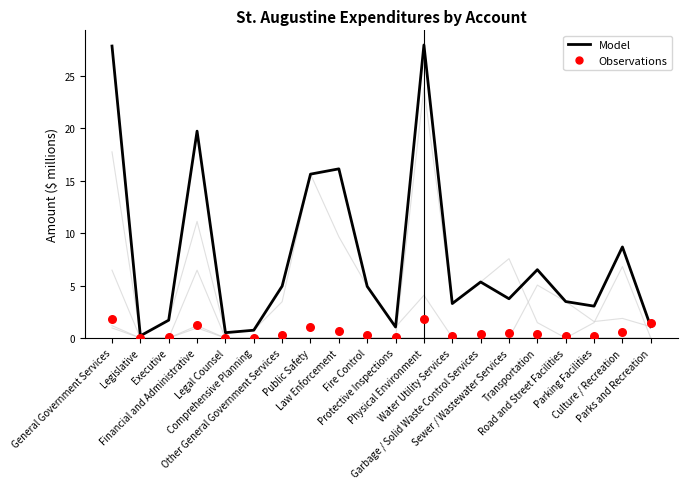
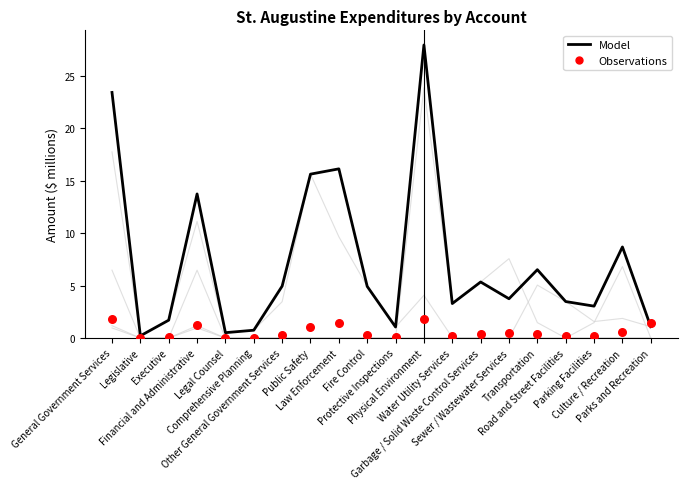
  {
    "Observations": {
-     "Law Enforcement": 0.6
+     "Law Enforcement": 1.4
    },
    "Model": {
-     "General Government Services": 27.9,
-     "Financial and Administrative": 19.7,
+     "General Government Services": 23.4,
+     "Financial and Administrative": 13.7,
      "Other General Government Services": 5.0,
      "Law Enforcement": 16.1,
      "Physical Environment": 28.0,
      "Sewer / Wastewater Services": 3.7,
      "Transportation": 6.5,
      "Parking Facilities": 3.0,
      "Culture / Recreation": 8.7
    }
  }
